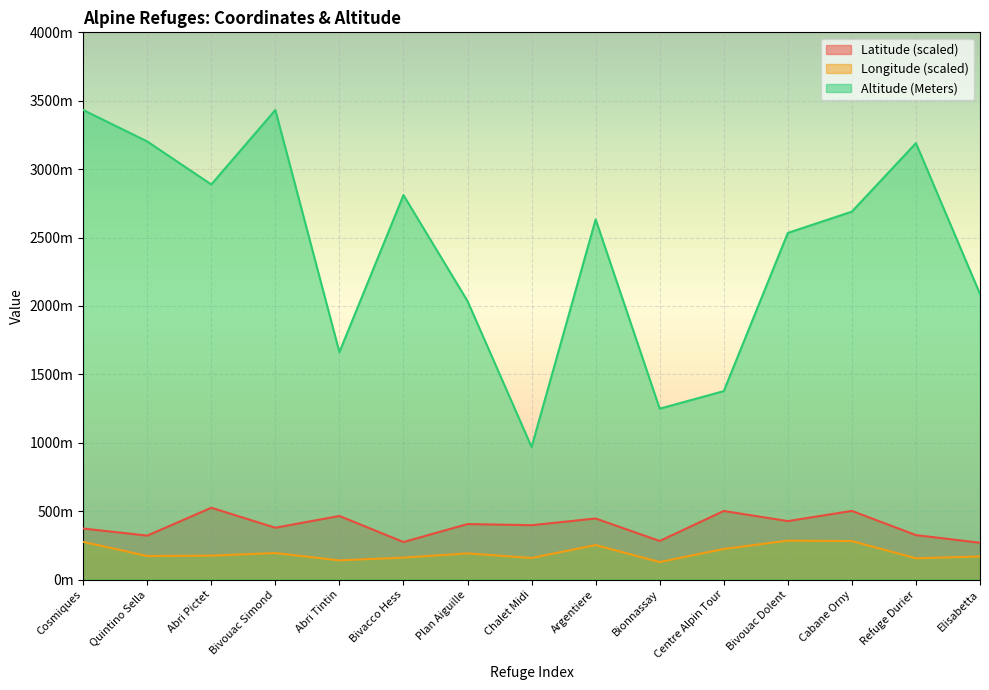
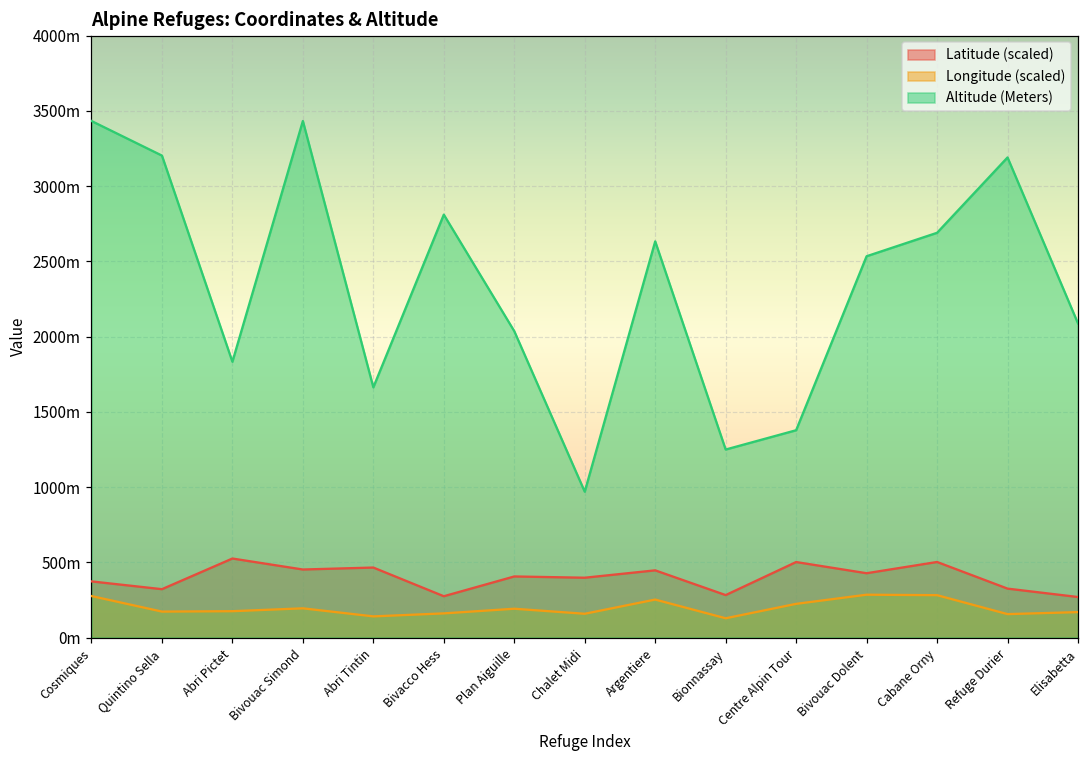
  {
    "Latitude (scaled)": {
      "Cosmiques": "370m",
      "Quintino Sella": "320m",
      "Abri Pictet": "520m",
-     "Bivouac Simond": "380m",
+     "Bivouac Simond": "450m",
      "Abri Tintin": "470m",
      "Bivacco Hess": "270m",
      "Plan Aiguille": "410m",
      "Chalet Midi": "400m",
      "Argentiere": "450m",
      "Bionnassay": "280m",
      "Centre Alpin Tour": "500m",
      "Bivouac Dolent": "430m",
      "Cabane Orny": "500m",
      "Refuge Durier": "330m",
      "Elisabetta": "270m"
    },
    "Longitude (scaled)": {
      "Cosmiques": "280m",
      "Quintino Sella": "170m",
      "Abri Pictet": "170m",
      "Bivouac Simond": "190m",
      "Abri Tintin": "140m",
      "Bivacco Hess": "160m",
      "Plan Aiguille": "190m",
      "Chalet Midi": "160m",
      "Argentiere": "250m",
      "Bionnassay": "130m",
      "Centre Alpin Tour": "220m",
      "Bivouac Dolent": "280m",
      "Cabane Orny": "280m",
      "Refuge Durier": "160m",
      "Elisabetta": "170m"
    },
    "Altitude (Meters)": {
      "Cosmiques": "3430m",
      "Quintino Sella": "3200m",
-     "Abri Pictet": "2890m",
+     "Abri Pictet": "1830m",
      "Bivouac Simond": "3430m",
      "Abri Tintin": "1660m",
      "Bivacco Hess": "2810m",
      "Plan Aiguille": "2040m",
      "Chalet Midi": "970m",
      "Argentiere": "2630m",
      "Bionnassay": "1250m",
      "Centre Alpin Tour": "1380m",
      "Bivouac Dolent": "2530m",
      "Cabane Orny": "2690m",
      "Refuge Durier": "3190m",
      "Elisabetta": "2090m"
    }
  }
